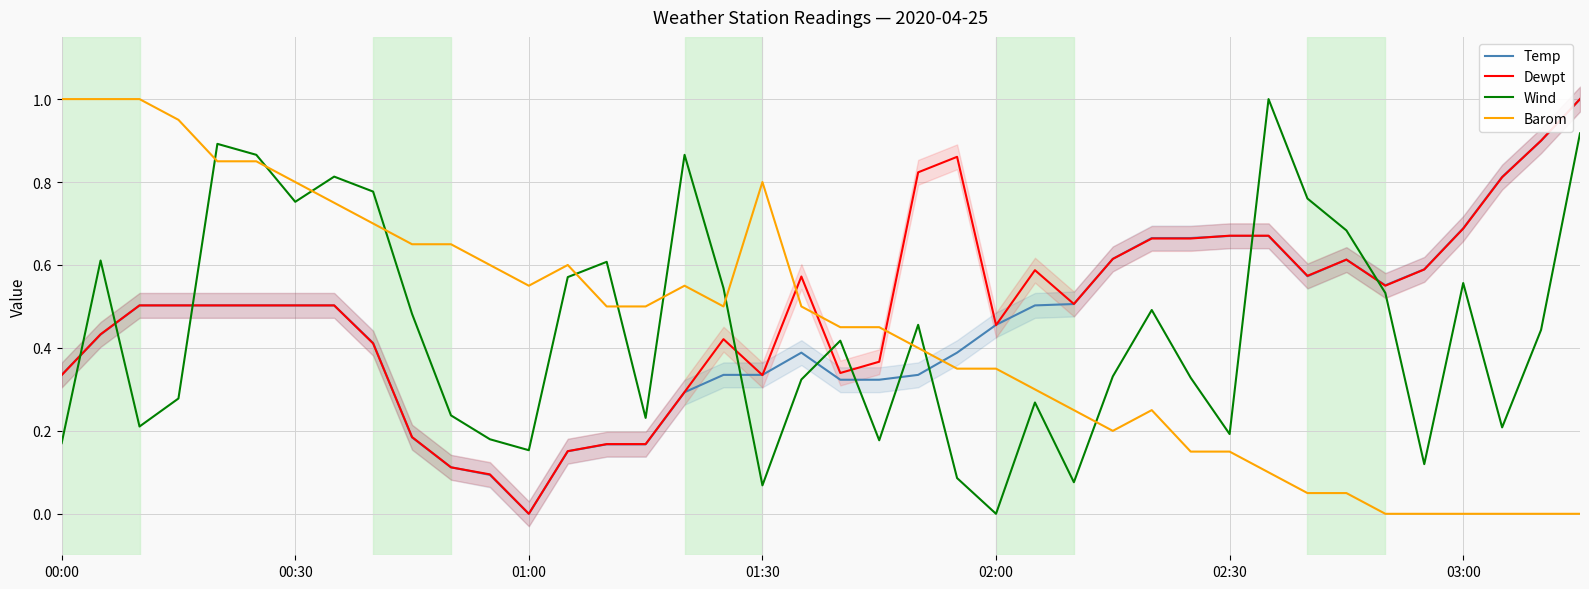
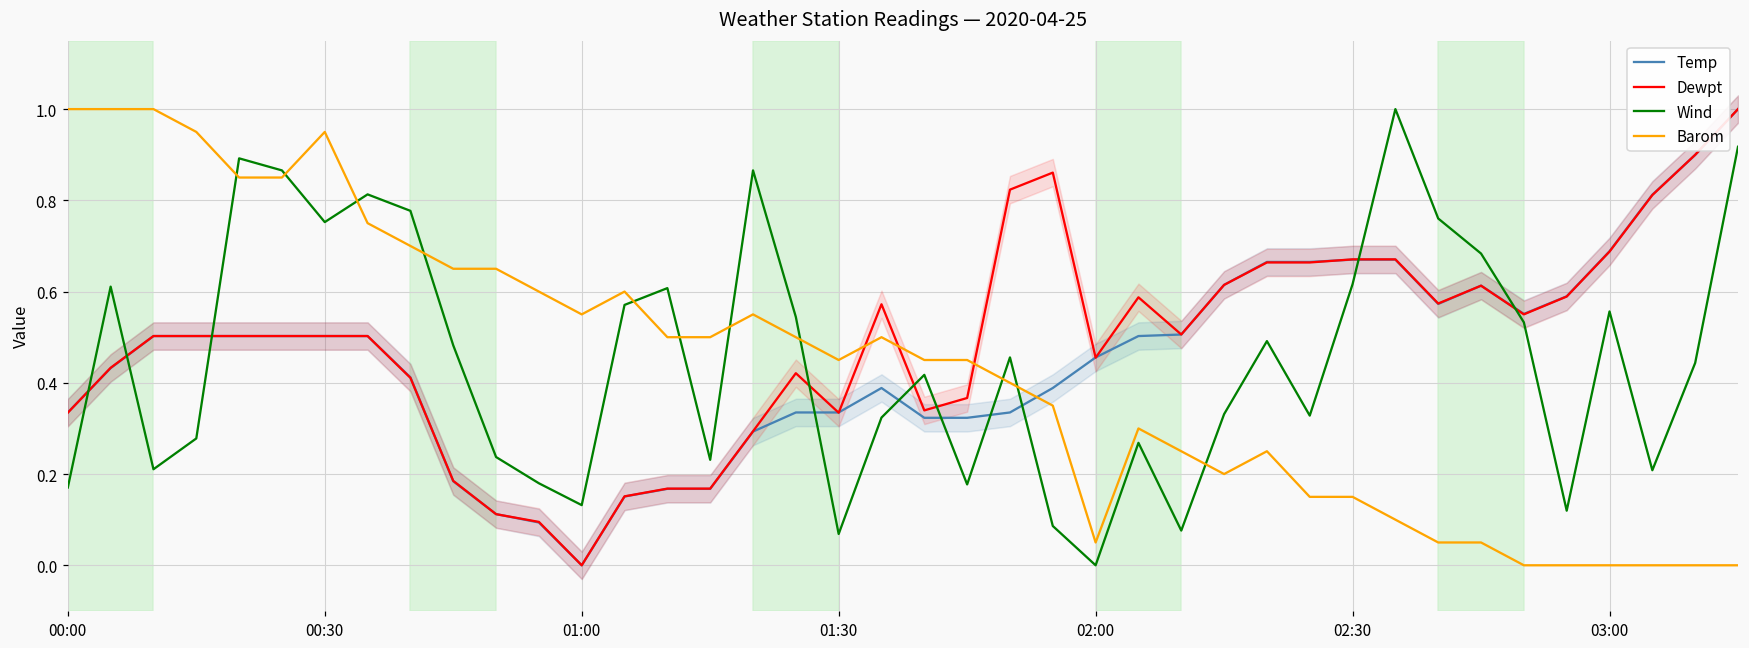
  {
    "Wind": {
      "00:00": 0.17,
      "00:30": 0.75,
-     "01:00": 0.15,
+     "01:00": 0.13,
      "01:30": 0.07,
      "02:00": 0.00,
-     "02:30": 0.19,
+     "02:30": 0.62,
      "03:00": 0.56
    },
    "Barom": {
      "00:00": 1.00,
-     "00:30": 0.80,
+     "00:30": 0.95,
      "01:00": 0.55,
-     "01:30": 0.80,
-     "02:00": 0.35,
+     "01:30": 0.45,
+     "02:00": 0.05,
      "02:30": 0.15,
      "03:00": 0.00
    }
  }
